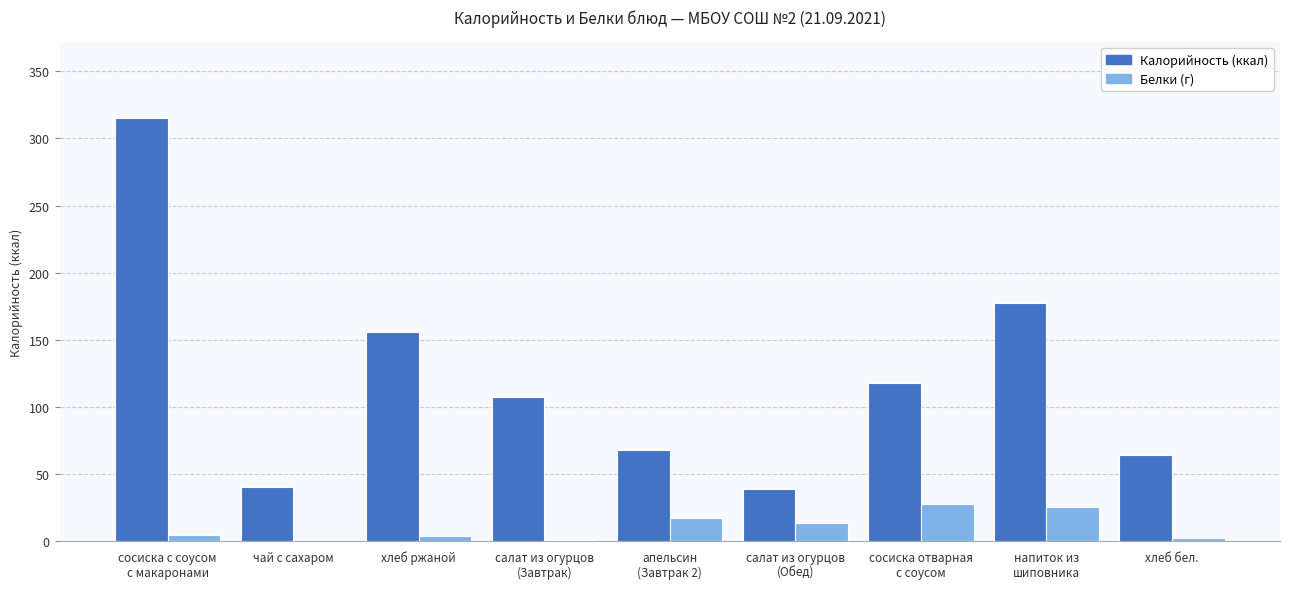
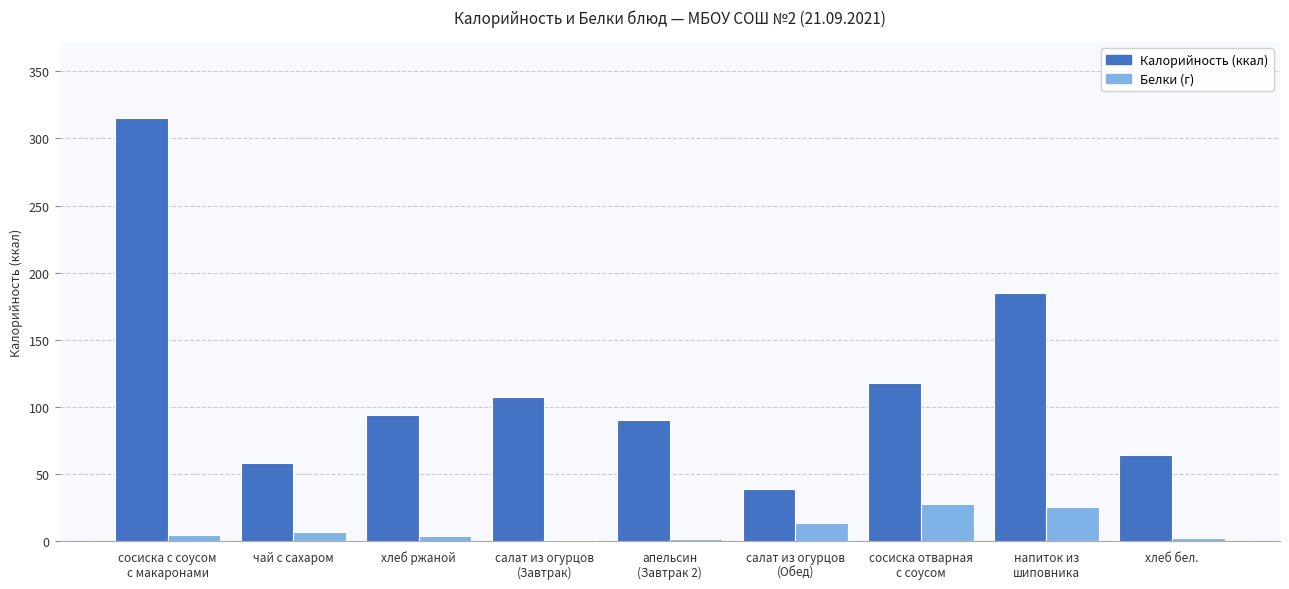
  {
    "Калорийность (ккал)": {
      "сосиска с соусом с макаронами": 315,
-     "чай с сахаром": 40,
-     "хлеб ржаной": 156,
+     "чай с сахаром": 58,
+     "хлеб ржаной": 94,
      "салат из огурцов (Завтрак)": 107,
-     "апельсин (Завтрак 2)": 68,
+     "апельсин (Завтрак 2)": 90,
      "салат из огурцов (Обед)": 38,
      "сосиска отварная с соусом": 117,
-     "напиток из шиповника": 178,
+     "напиток из шиповника": 185,
      "хлеб бел.": 64
    },
    "Белки (г)": {
      "сосиска с соусом с макаронами": 4,
-     "чай с сахаром": 0,
+     "чай с сахаром": 7,
      "хлеб ржаной": 4,
-     "апельсин (Завтрак 2)": 17,
+     "апельсин (Завтрак 2)": 2,
      "салат из огурцов (Обед)": 13,
      "сосиска отварная с соусом": 27,
      "напиток из шиповника": 25,
      "хлеб бел.": 2
    }
  }
